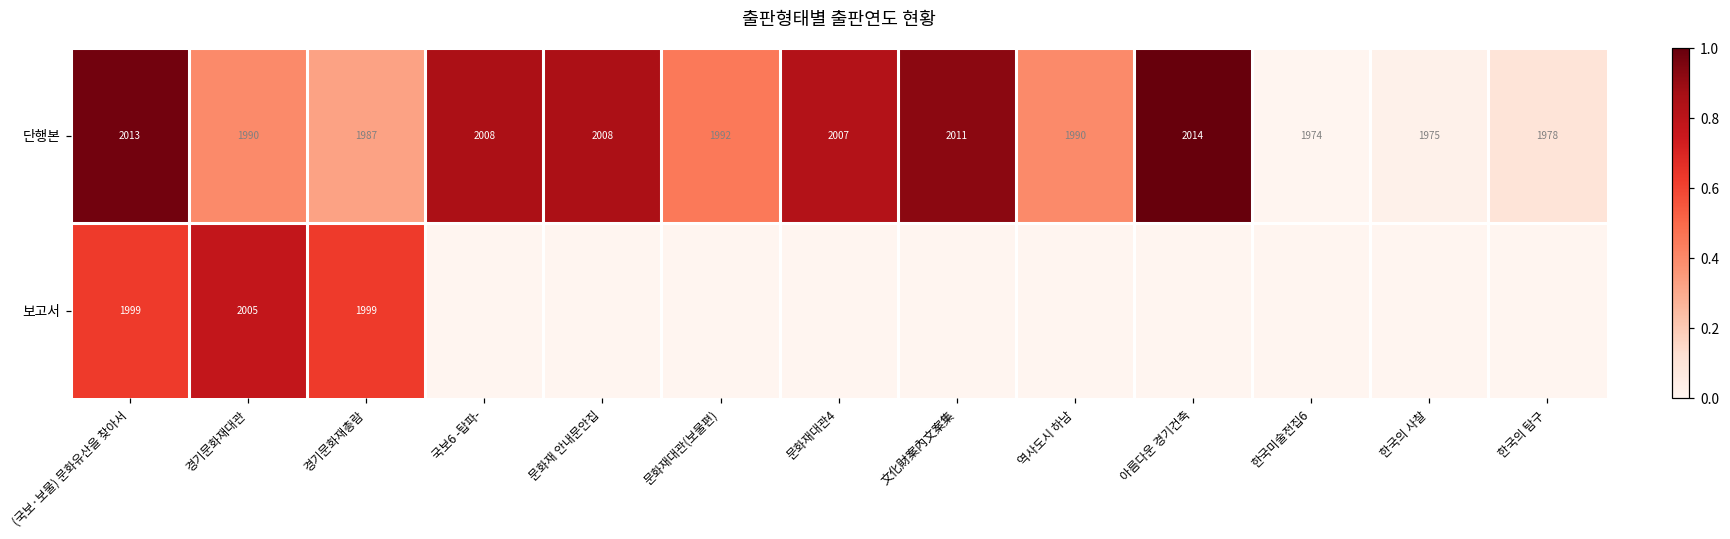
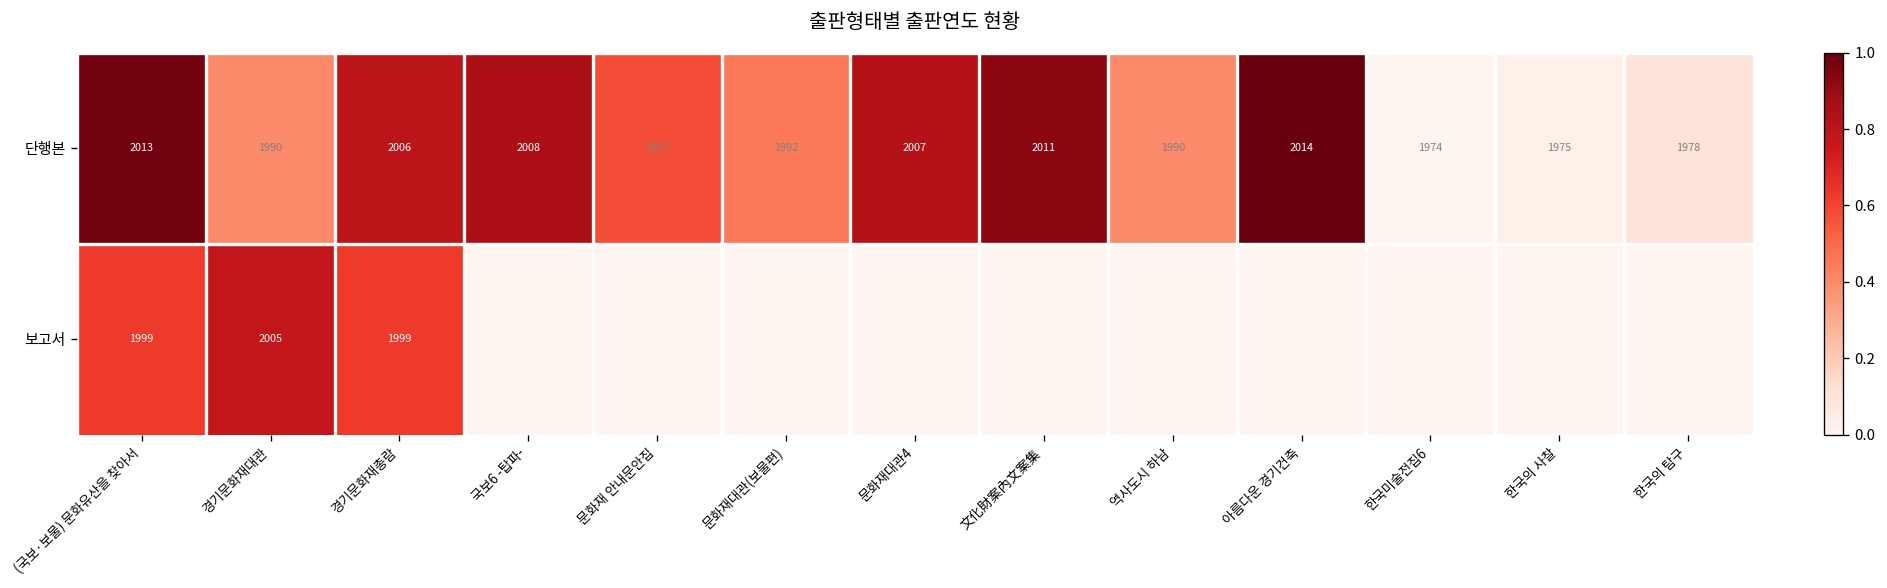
  {
    "단행본": {
      "(국보·보물) 문화유산을 찾아서": 2013,
      "경기문화재대관": 1990,
-     "경기문화재총람": 1987,
+     "경기문화재총람": 2006,
      "국보6 -탑파-": 2008,
-     "문화재 안내문안집": 2008,
+     "문화재 안내문안집": 1997,
      "문화재대관(보물편)": 1992,
      "문화재대관4": 2007,
      "文化財案內文案集": 2011,
      "역사도시 하남": 1990,
      "아름다운 경기건축": 2014,
      "한국미술전집6": 1974,
      "한국의 사찰": 1975,
      "한국의 탐구": 1978
    },
    "보고서": {
      "(국보·보물) 문화유산을 찾아서": 1999,
      "경기문화재대관": 2005,
      "경기문화재총람": 1999
    }
  }
